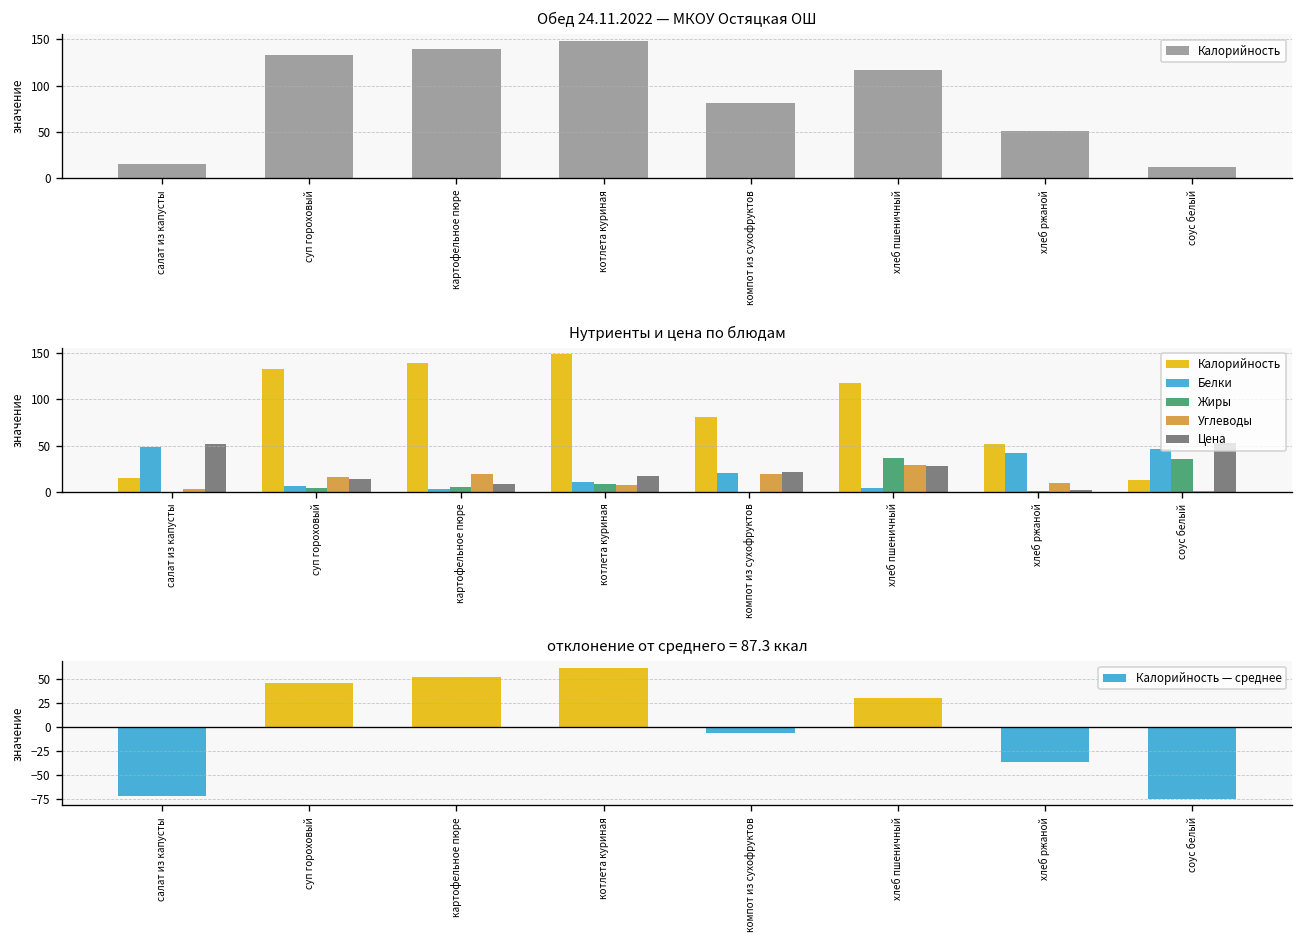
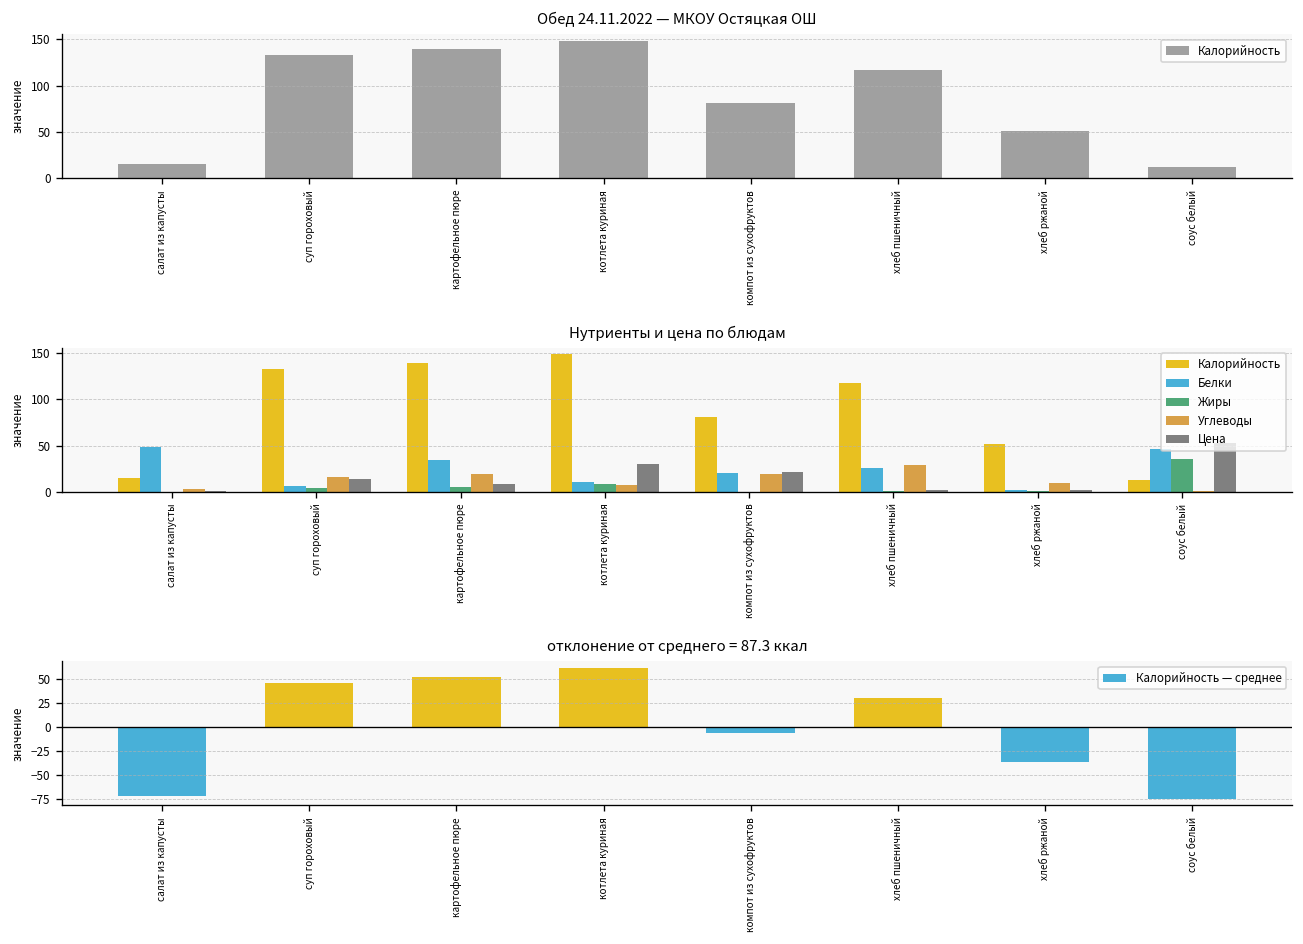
  {
    "Обед 24.11.2022 — МКОУ Остяцкая ОШ": {
      "салат из капусты": 20,
      "суп гороховый": 130,
      "картофельное пюре": 140,
      "котлета куриная": 150,
      "компот из сухофруктов": 80,
      "хлеб пшеничный": 120,
      "хлеб ржаной": 50,
      "соус белый": 10
    },
    "Нутриенты и цена по блюдам": {
      "Белки": {
        "салат из капусты": 50,
        "суп гороховый": 10,
-       "картофельное пюре": 0,
+       "картофельное пюре": 30,
        "котлета куриная": 10,
        "компот из сухофруктов": 20,
-       "хлеб пшеничный": 0,
-       "хлеб ржаной": 40,
+       "хлеб пшеничный": 30,
+       "хлеб ржаной": 0,
        "соус белый": 50
      },
      "Жиры": {
        "суп гороховый": 0,
        "картофельное пюре": 10,
        "котлета куриная": 10,
        "компот из сухофруктов": 0,
-       "хлеб пшеничный": 40,
+       "хлеб пшеничный": 0,
        "соус белый": 40
      },
      "Цена": {
-       "салат из капусты": 50,
+       "салат из капусты": 0,
        "суп гороховый": 10,
        "картофельное пюре": 10,
-       "котлета куриная": 20,
+       "котлета куриная": 30,
        "компот из сухофруктов": 20,
-       "хлеб пшеничный": 30
+       "хлеб пшеничный": 0
      }
    },
    "отклонение от среднего = 87.3 ккал": {
      "салат из капусты": -70,
      "суп гороховый": 50,
      "картофельное пюре": 50,
      "котлета куриная": 60,
      "компот из сухофруктов": -10,
      "хлеб пшеничный": 30,
      "хлеб ржаной": -40,
      "соус белый": -70
    }
  }
